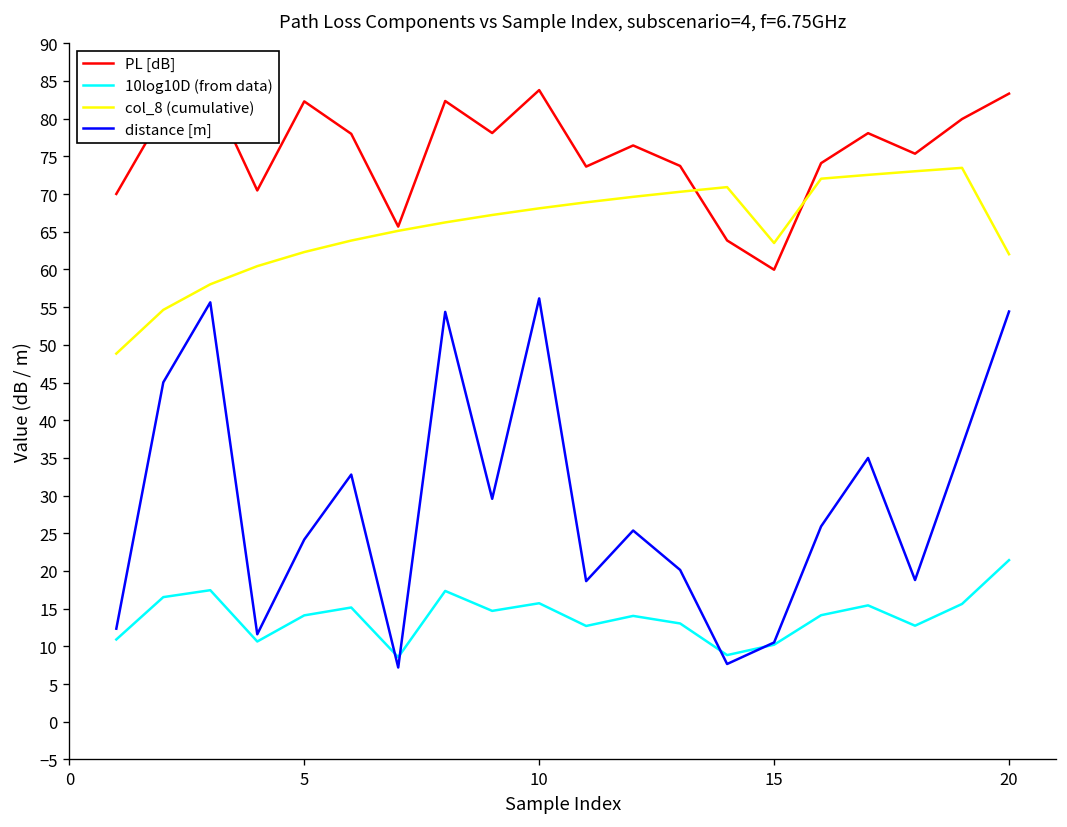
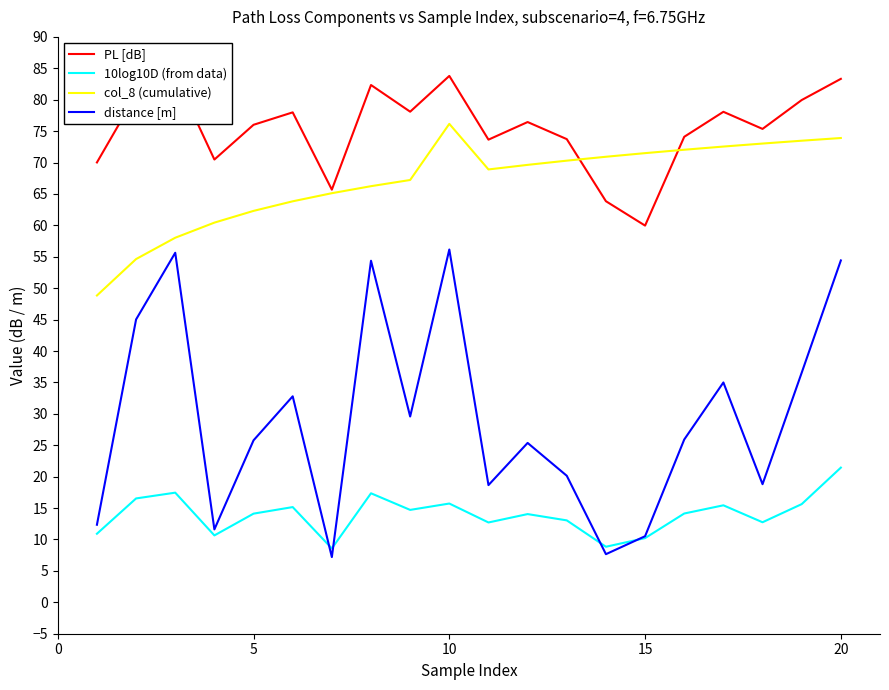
  {
    "PL [dB]": {
-     "5": 82,
+     "5": 76,
      "10": 84,
      "15": 60,
      "20": 83
    },
    "10log10D (from data)": {
      "5": 14,
      "10": 16,
      "20": 21
    },
    "col_8 (cumulative)": {
      "5": 62,
-     "10": 68,
-     "15": 64,
-     "20": 62
+     "10": 76,
+     "15": 71,
+     "20": 74
    },
    "distance [m]": {
-     "5": 24,
+     "5": 26,
      "10": 56,
      "20": 54
    }
  }
